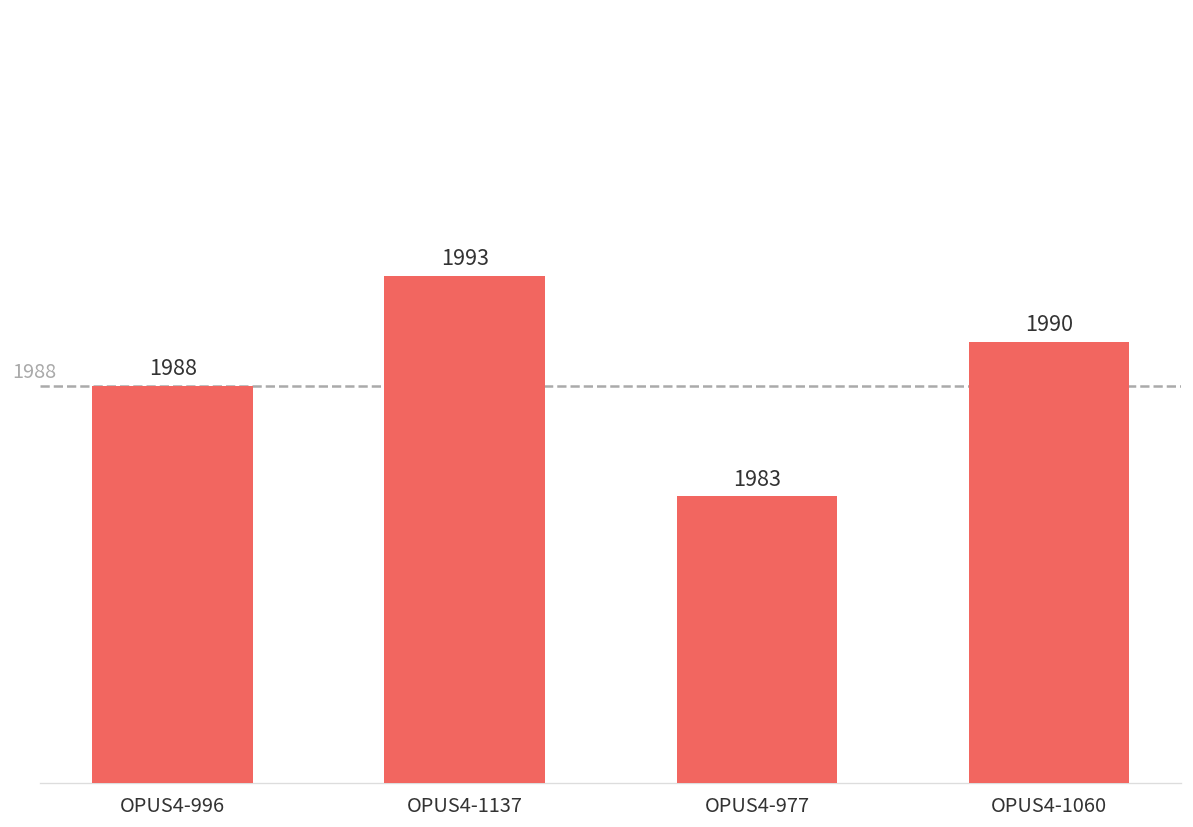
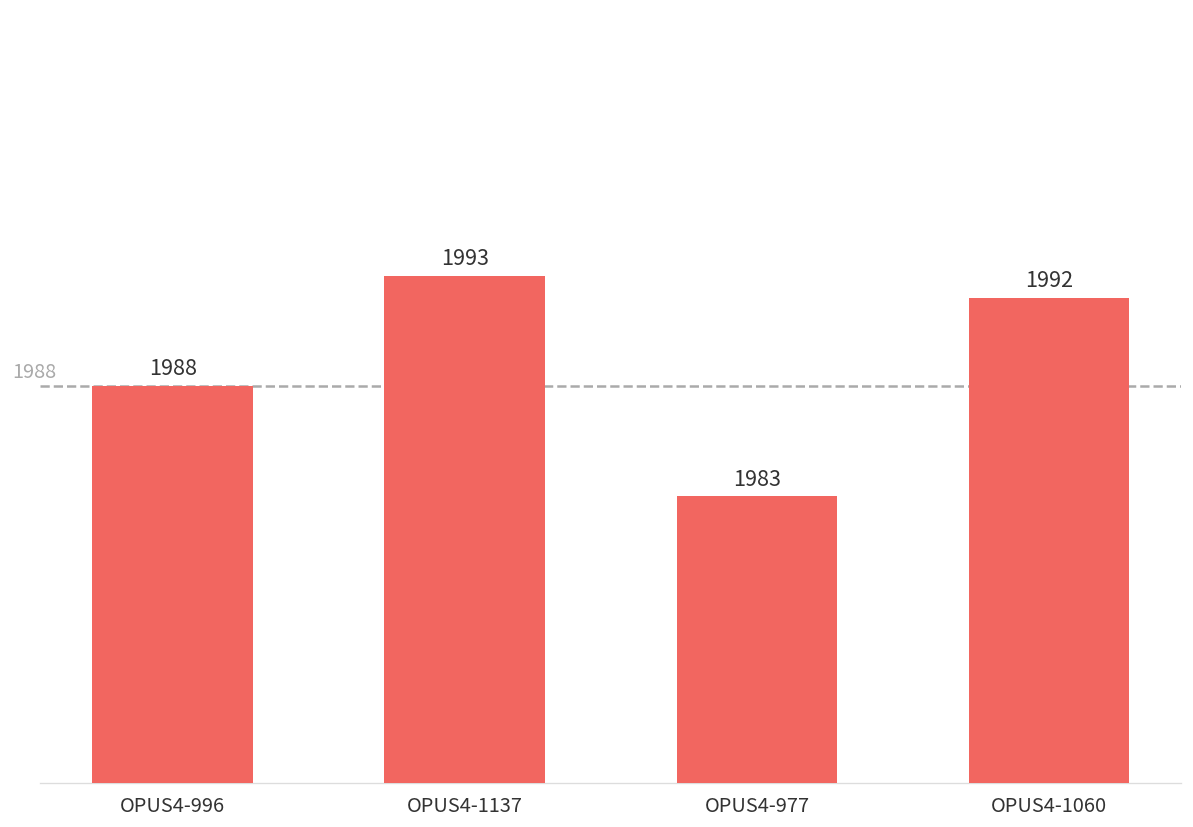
  {
    "OPUS4-996": 1988,
    "OPUS4-1137": 1993,
    "OPUS4-977": 1983,
-   "OPUS4-1060": 1990
+   "OPUS4-1060": 1992
  }
